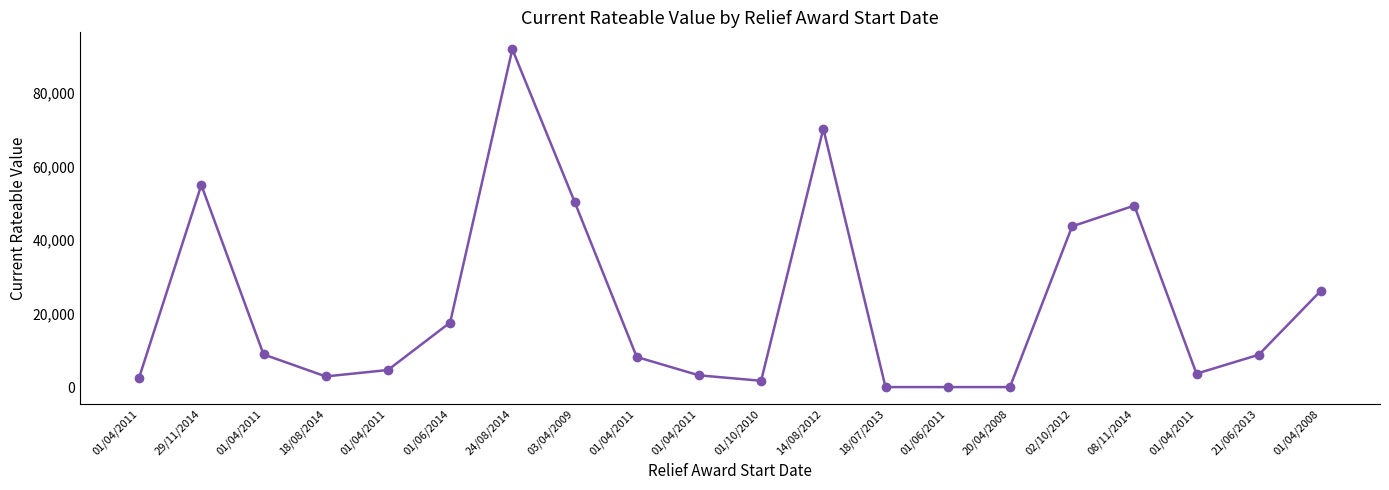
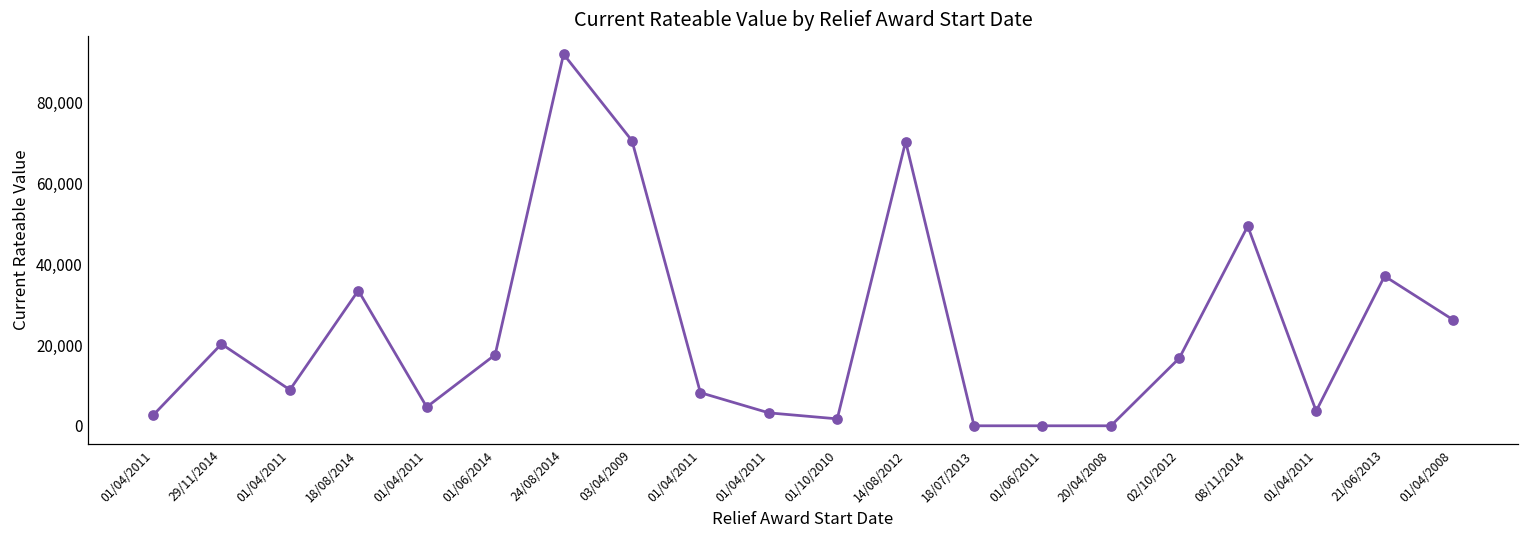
  {
-   "29/11/2014": "55,000",
-   "18/08/2014": "3,000",
+   "29/11/2014": "20,000",
+   "18/08/2014": "33,000",
    "01/06/2014": "18,000",
    "24/08/2014": "92,000",
-   "03/04/2009": "51,000",
+   "03/04/2009": "71,000",
    "01/10/2010": "2,000",
    "14/08/2012": "70,000",
    "18/07/2013": "0",
    "01/06/2011": "0",
    "20/04/2008": "0",
-   "02/10/2012": "44,000",
+   "02/10/2012": "17,000",
    "08/11/2014": "49,000",
-   "21/06/2013": "9,000",
+   "21/06/2013": "37,000",
    "01/04/2008": "26,000"
  }
